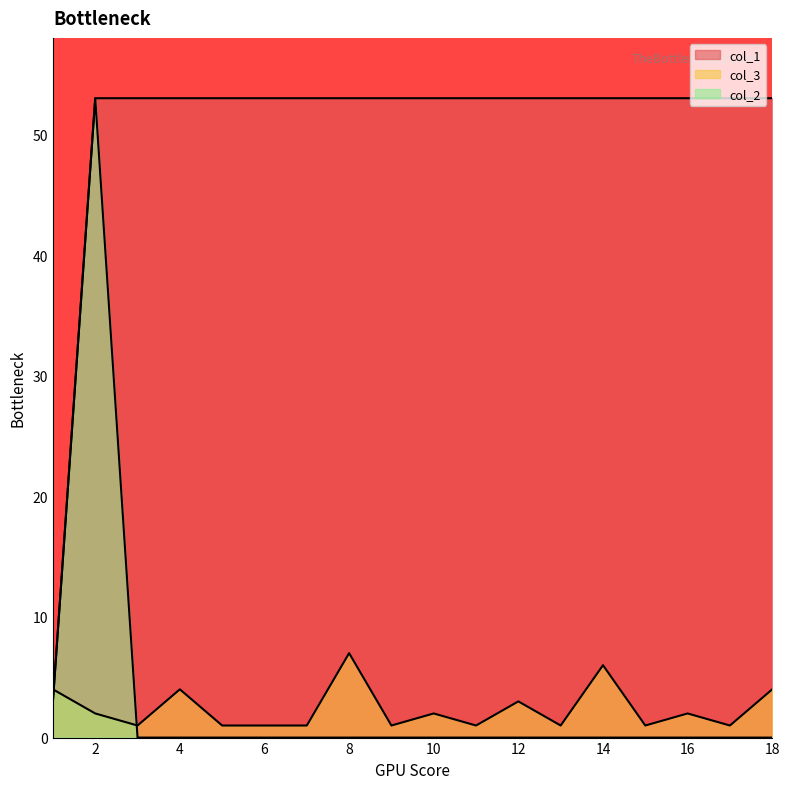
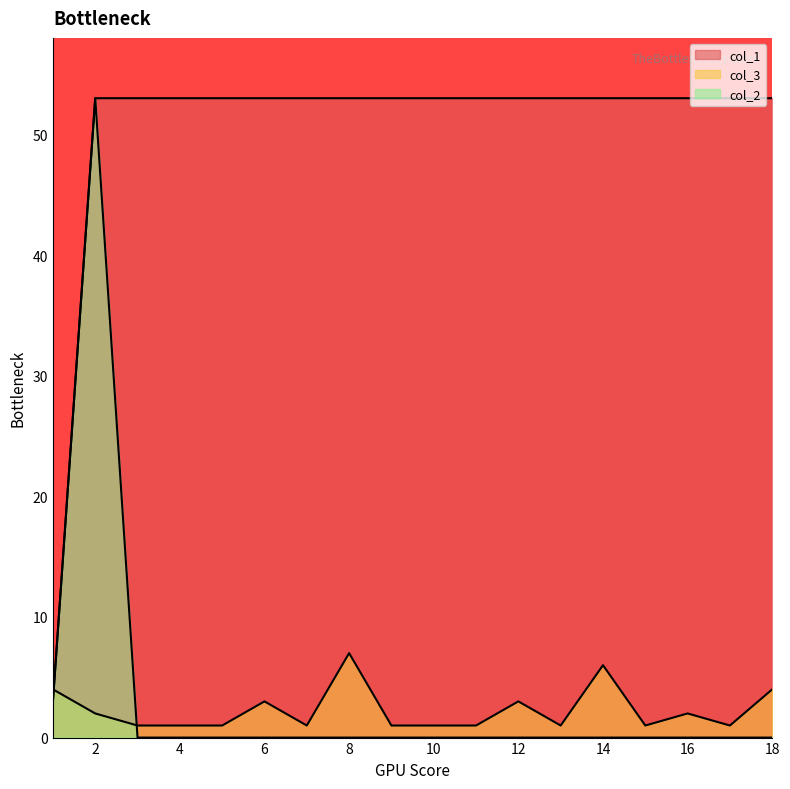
  {
    "col_1": {
      "4": 53,
      "6": 53,
      "8": 53,
      "10": 53,
      "12": 53,
      "14": 53,
      "16": 53,
      "18": 53
    },
    "col_3": {
      "2": 2,
-     "4": 4,
-     "6": 1,
+     "4": 1,
+     "6": 3,
      "8": 7,
-     "10": 2,
+     "10": 1,
      "12": 3,
      "14": 6,
      "16": 2,
      "18": 4
    },
    "col_2": {
      "4": 0,
      "6": 0,
      "8": 0,
      "10": 0,
      "12": 0,
      "14": 0,
      "16": 0,
      "18": 0
    }
  }
